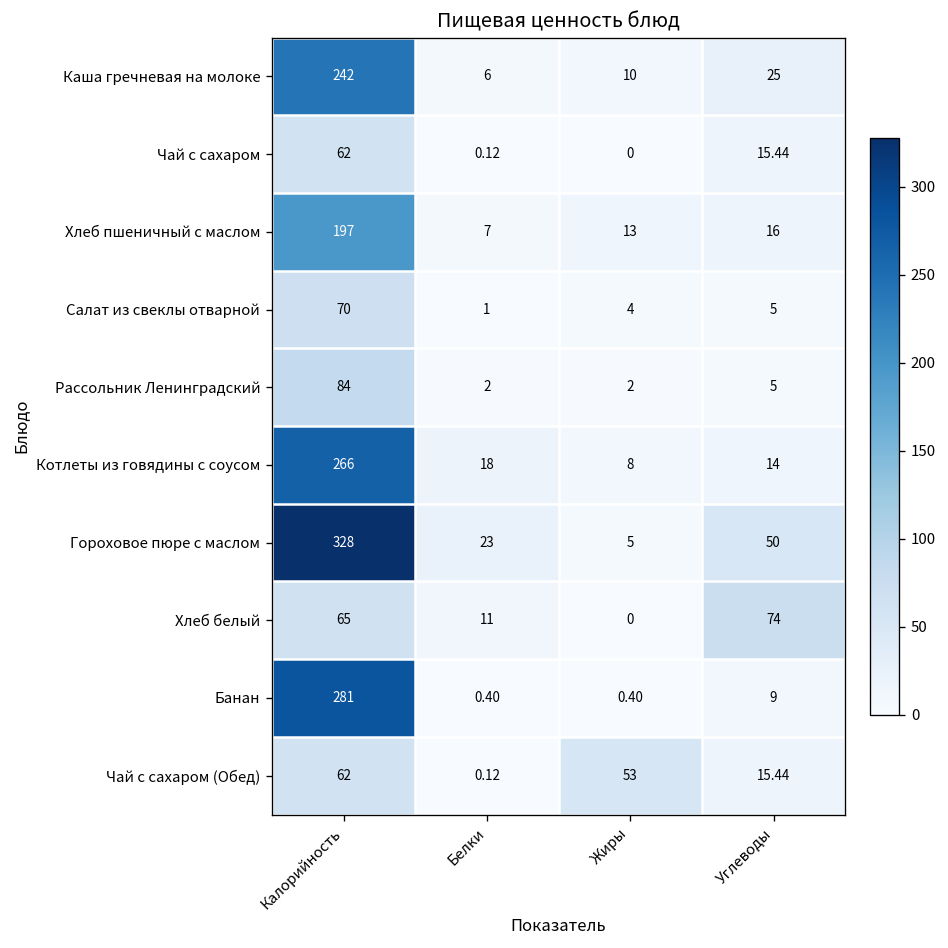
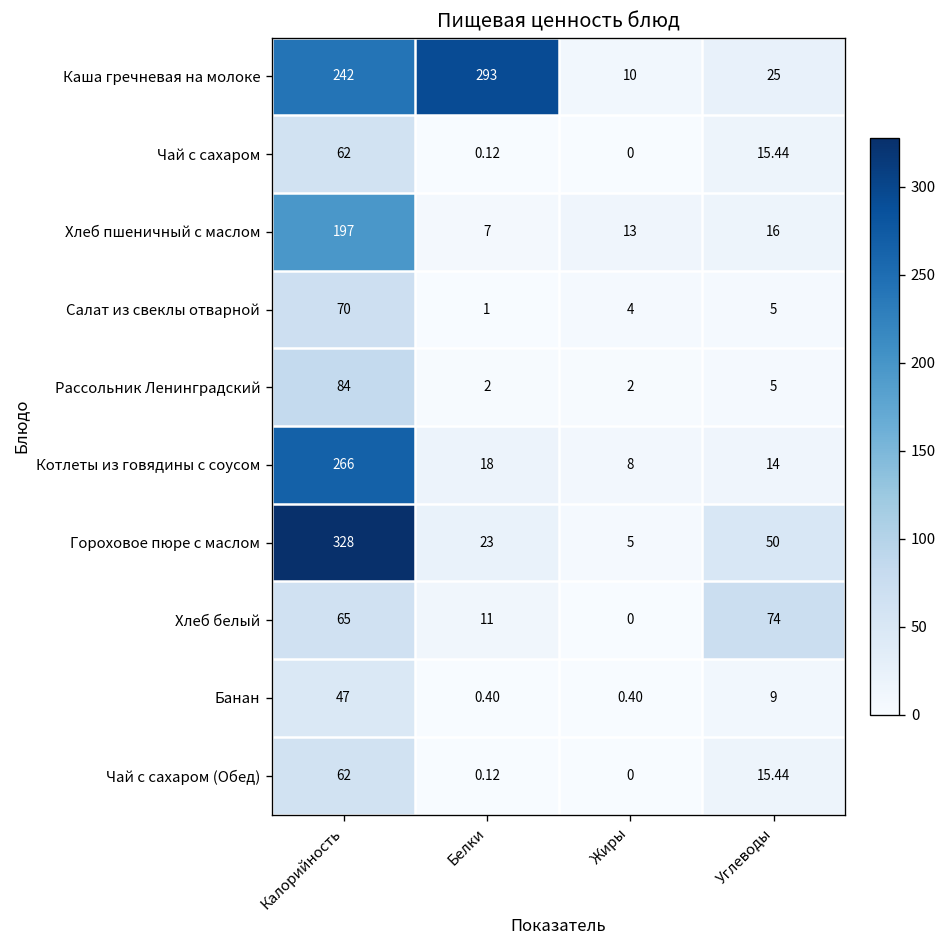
  {
    "Каша гречневая на молоке": {
      "Калорийность": 242,
-     "Белки": 6,
+     "Белки": 293,
      "Жиры": 10,
      "Углеводы": 25
    },
    "Чай с сахаром": {
      "Калорийность": 62,
      "Белки": 0.12,
      "Жиры": 0,
      "Углеводы": 15.44
    },
    "Хлеб пшеничный с маслом": {
      "Калорийность": 197,
      "Белки": 7,
      "Жиры": 13,
      "Углеводы": 16
    },
    "Салат из свеклы отварной": {
      "Калорийность": 70,
      "Белки": 1,
      "Жиры": 4,
      "Углеводы": 5
    },
    "Рассольник Ленинградский": {
      "Калорийность": 84,
      "Белки": 2,
      "Жиры": 2,
      "Углеводы": 5
    },
    "Котлеты из говядины с соусом": {
      "Калорийность": 266,
      "Белки": 18,
      "Жиры": 8,
      "Углеводы": 14
    },
    "Гороховое пюре с маслом": {
      "Калорийность": 328,
      "Белки": 23,
      "Жиры": 5,
      "Углеводы": 50
    },
    "Хлеб белый": {
      "Калорийность": 65,
      "Белки": 11,
      "Жиры": 0,
      "Углеводы": 74
    },
    "Банан": {
-     "Калорийность": 281,
+     "Калорийность": 47,
      "Белки": 0.40,
      "Жиры": 0.40,
      "Углеводы": 9
    },
    "Чай с сахаром (Обед)": {
      "Калорийность": 62,
      "Белки": 0.12,
-     "Жиры": 53,
+     "Жиры": 0,
      "Углеводы": 15.44
    }
  }
